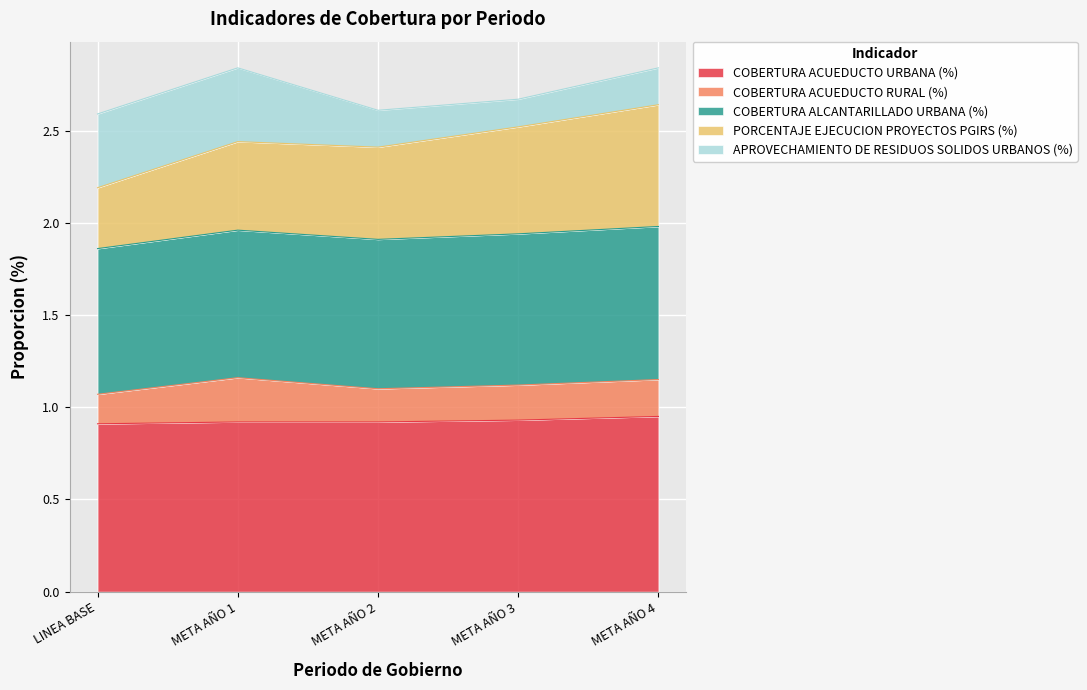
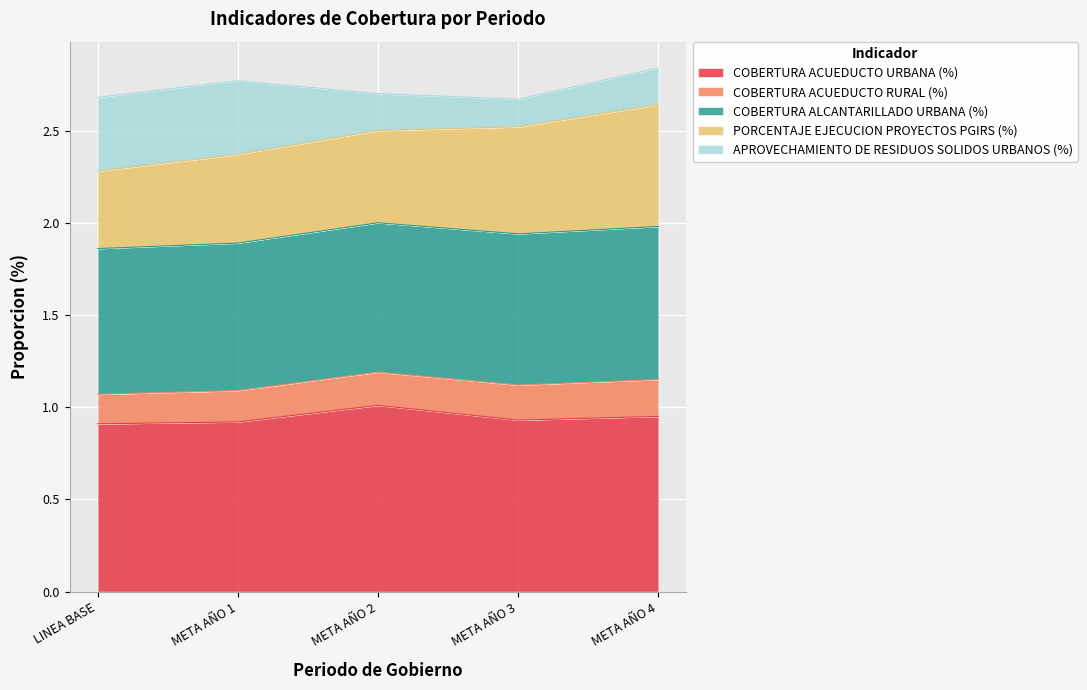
  {
    "COBERTURA ACUEDUCTO URBANA (%)": {
      "LINEA BASE": 0.91,
      "META AÑO 1": 0.92,
-     "META AÑO 2": 0.92,
+     "META AÑO 2": 1.01,
      "META AÑO 3": 0.93,
      "META AÑO 4": 0.95
    },
    "COBERTURA ACUEDUCTO RURAL (%)": {
      "LINEA BASE": 0.16,
-     "META AÑO 1": 0.24,
+     "META AÑO 1": 0.17,
      "META AÑO 2": 0.18,
      "META AÑO 3": 0.19,
      "META AÑO 4": 0.20
    },
    "COBERTURA ALCANTARILLADO URBANA (%)": {
      "LINEA BASE": 0.79,
      "META AÑO 1": 0.80,
      "META AÑO 2": 0.81,
      "META AÑO 3": 0.82,
      "META AÑO 4": 0.83
    },
    "PORCENTAJE EJECUCION PROYECTOS PGIRS (%)": {
-     "LINEA BASE": 0.33,
+     "LINEA BASE": 0.42,
      "META AÑO 1": 0.48,
      "META AÑO 2": 0.50,
      "META AÑO 3": 0.58,
      "META AÑO 4": 0.66
    },
    "APROVECHAMIENTO DE RESIDUOS SOLIDOS URBANOS (%)": {
      "LINEA BASE": 0.40,
      "META AÑO 1": 0.40,
      "META AÑO 2": 0.20,
      "META AÑO 3": 0.15,
      "META AÑO 4": 0.20
    }
  }
